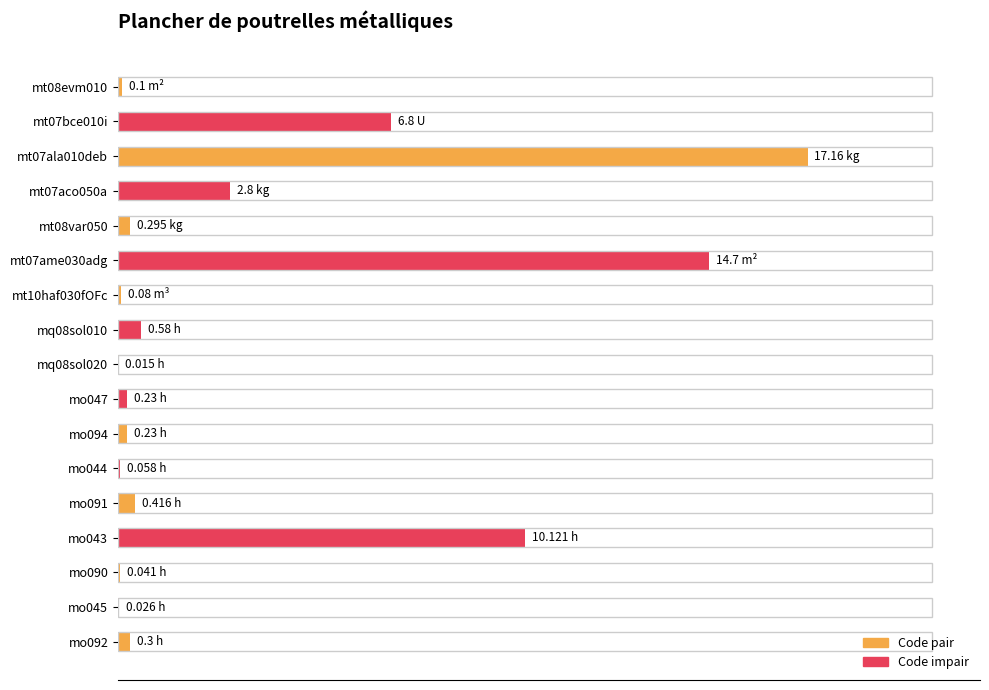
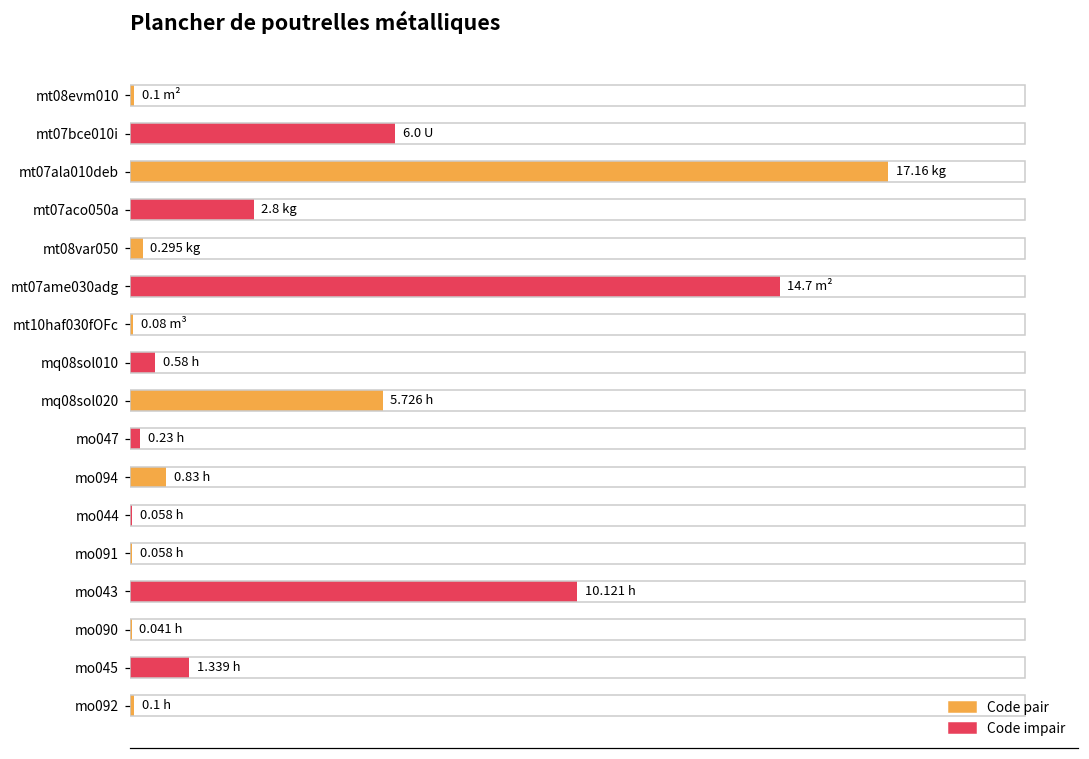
  {
    "mt08evm010": 0.1,
-   "mt07bce010i": 6.8,
+   "mt07bce010i": 6.0,
    "mt07ala010deb": 17.16,
    "mt07aco050a": 2.8,
    "mt08var050": 0.295,
    "mt07ame030adg": 14.7,
    "mt10haf030fOFc": 0.08,
    "mq08sol010": 0.58,
-   "mq08sol020": 0.015,
+   "mq08sol020": 5.726,
    "mo047": 0.23,
-   "mo094": 0.23,
+   "mo094": 0.83,
    "mo044": 0.058,
-   "mo091": 0.416,
+   "mo091": 0.058,
    "mo043": 10.121,
    "mo090": 0.041,
-   "mo045": 0.026,
-   "mo092": 0.3
+   "mo045": 1.339,
+   "mo092": 0.1
  }
